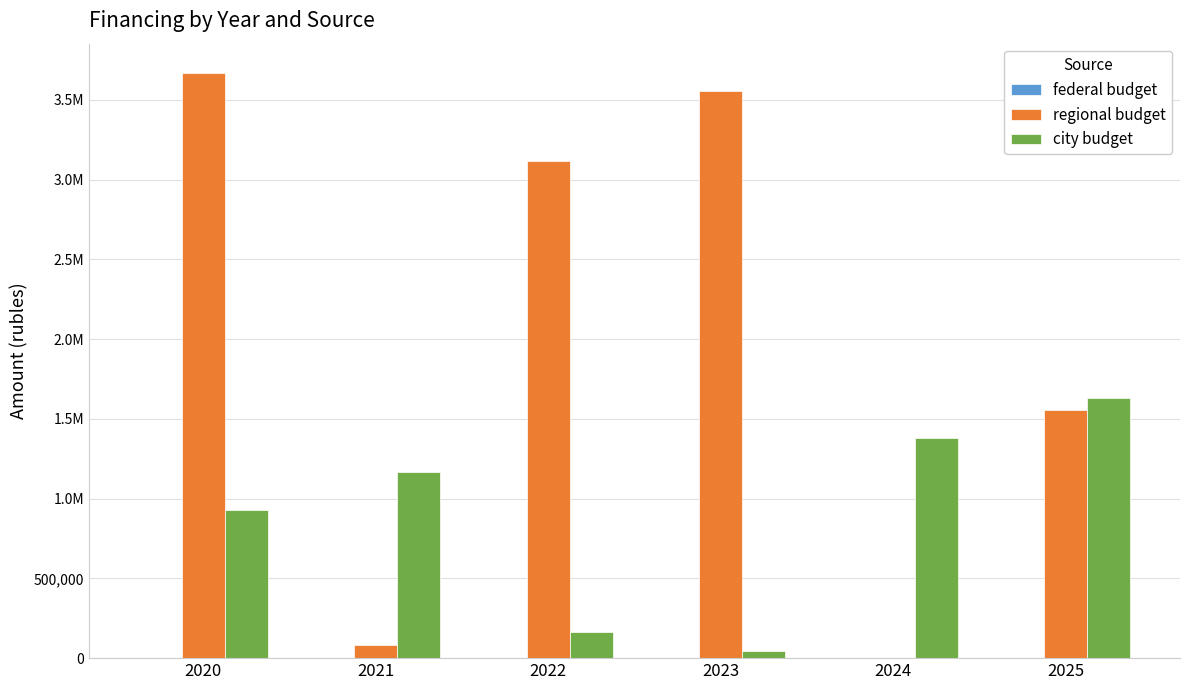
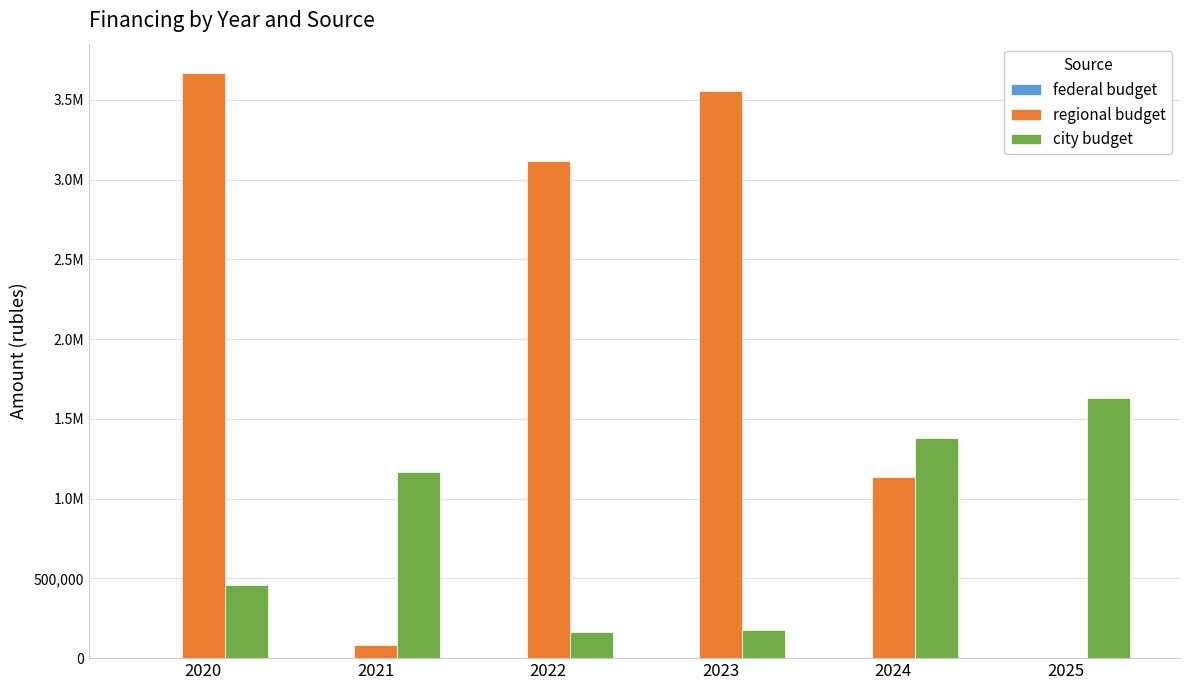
  {
    "federal budget": {
      "2020": "0",
      "2021": "0",
      "2022": "0",
      "2023": "0",
      "2024": "0",
      "2025": "0"
    },
    "regional budget": {
      "2020": "3,670,000",
      "2021": "80,000",
      "2022": "3,120,000",
      "2023": "3,560,000",
-     "2024": "0",
-     "2025": "1,560,000"
+     "2024": "1,140,000",
+     "2025": "0"
    },
    "city budget": {
-     "2020": "930,000",
+     "2020": "460,000",
      "2021": "1,170,000",
      "2022": "160,000",
-     "2023": "40,000",
+     "2023": "180,000",
      "2024": "1,380,000",
      "2025": "1,630,000"
    }
  }
